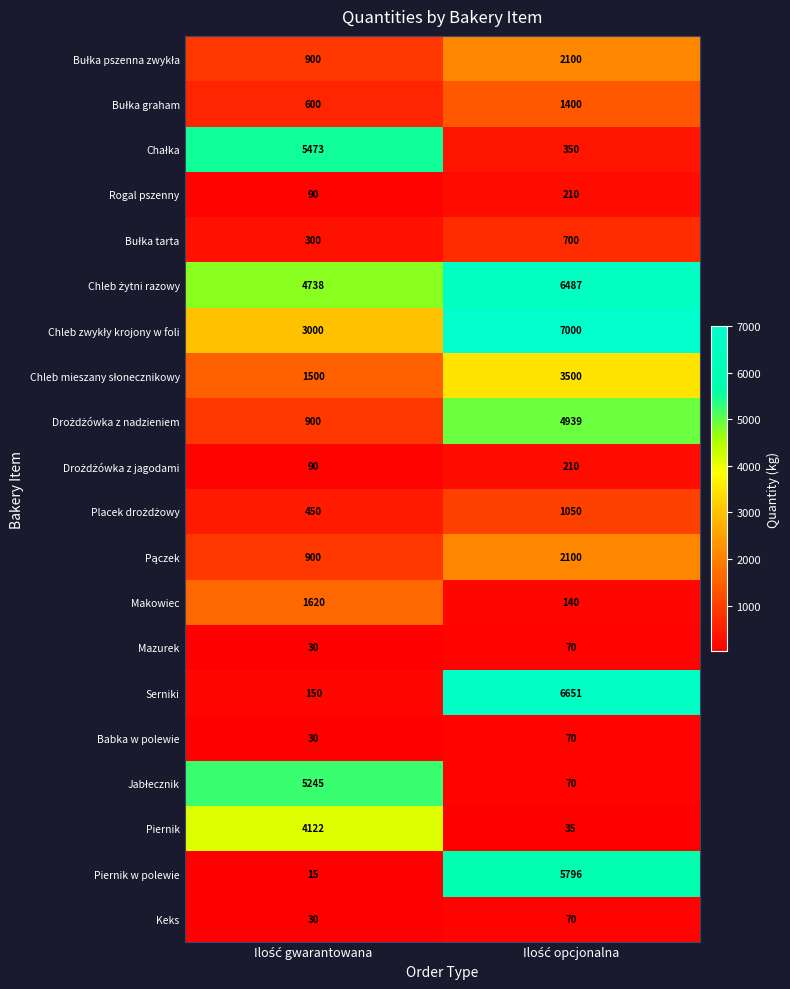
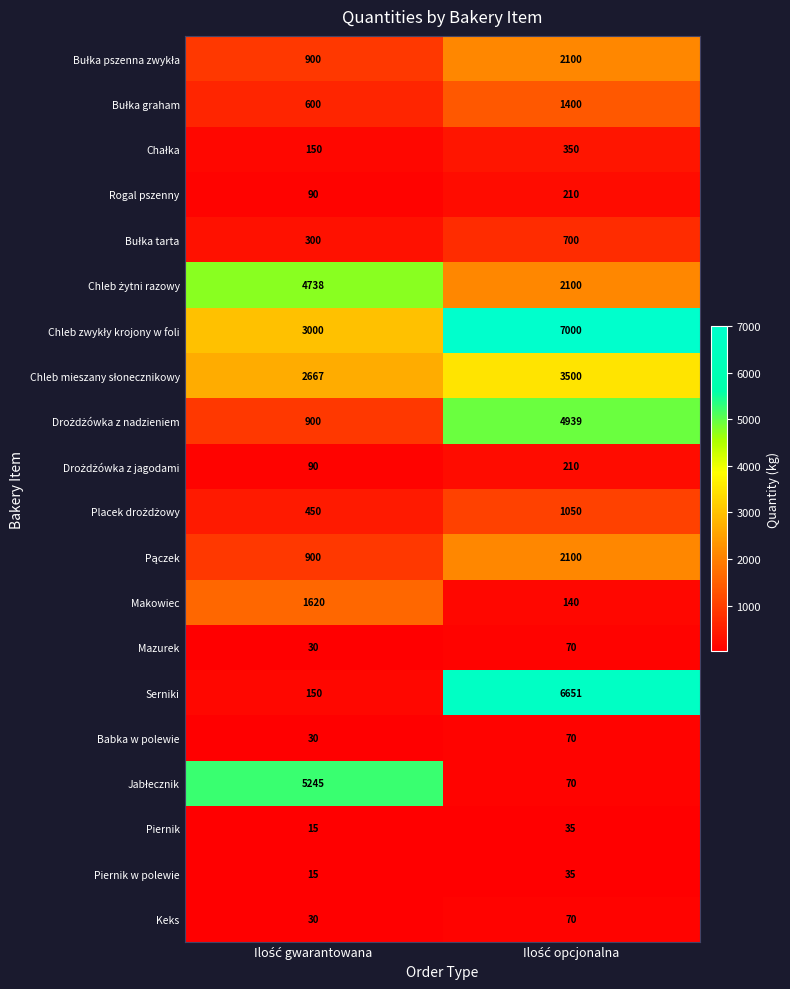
  {
    "Bułka pszenna zwykła": {
      "Ilość gwarantowana": 900,
      "Ilość opcjonalna": 2100
    },
    "Bułka graham": {
      "Ilość gwarantowana": 600,
      "Ilość opcjonalna": 1400
    },
    "Chałka": {
-     "Ilość gwarantowana": 5473,
+     "Ilość gwarantowana": 150,
      "Ilość opcjonalna": 350
    },
    "Rogal pszenny": {
      "Ilość gwarantowana": 90,
      "Ilość opcjonalna": 210
    },
    "Bułka tarta": {
      "Ilość gwarantowana": 300,
      "Ilość opcjonalna": 700
    },
    "Chleb żytni razowy": {
      "Ilość gwarantowana": 4738,
-     "Ilość opcjonalna": 6487
+     "Ilość opcjonalna": 2100
    },
    "Chleb zwykły krojony w foli": {
      "Ilość gwarantowana": 3000,
      "Ilość opcjonalna": 7000
    },
    "Chleb mieszany słonecznikowy": {
-     "Ilość gwarantowana": 1500,
+     "Ilość gwarantowana": 2667,
      "Ilość opcjonalna": 3500
    },
    "Drożdżówka z nadzieniem": {
      "Ilość gwarantowana": 900,
      "Ilość opcjonalna": 4939
    },
    "Drożdżówka z jagodami": {
      "Ilość gwarantowana": 90,
      "Ilość opcjonalna": 210
    },
    "Placek drożdżowy": {
      "Ilość gwarantowana": 450,
      "Ilość opcjonalna": 1050
    },
    "Pączek": {
      "Ilość gwarantowana": 900,
      "Ilość opcjonalna": 2100
    },
    "Makowiec": {
      "Ilość gwarantowana": 1620,
      "Ilość opcjonalna": 140
    },
    "Mazurek": {
      "Ilość gwarantowana": 30,
      "Ilość opcjonalna": 70
    },
    "Serniki": {
      "Ilość gwarantowana": 150,
      "Ilość opcjonalna": 6651
    },
    "Babka w polewie": {
      "Ilość gwarantowana": 30,
      "Ilość opcjonalna": 70
    },
    "Jabłecznik": {
      "Ilość gwarantowana": 5245,
      "Ilość opcjonalna": 70
    },
    "Piernik": {
-     "Ilość gwarantowana": 4122,
+     "Ilość gwarantowana": 15,
      "Ilość opcjonalna": 35
    },
    "Piernik w polewie": {
      "Ilość gwarantowana": 15,
-     "Ilość opcjonalna": 5796
+     "Ilość opcjonalna": 35
    },
    "Keks": {
      "Ilość gwarantowana": 30,
      "Ilość opcjonalna": 70
    }
  }
